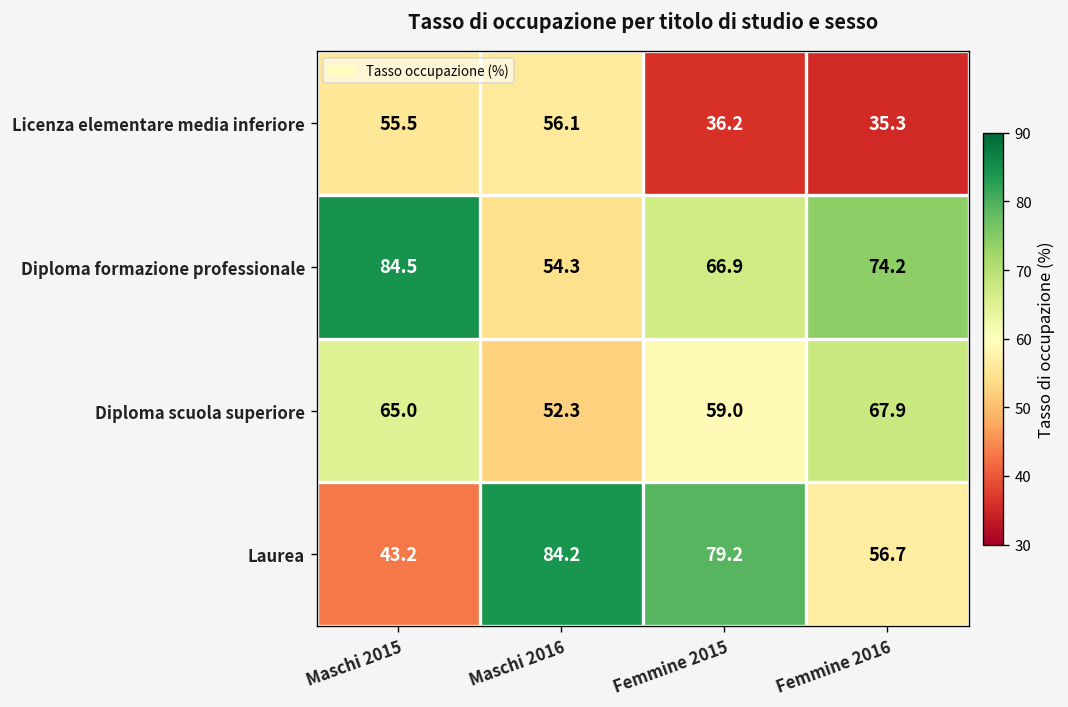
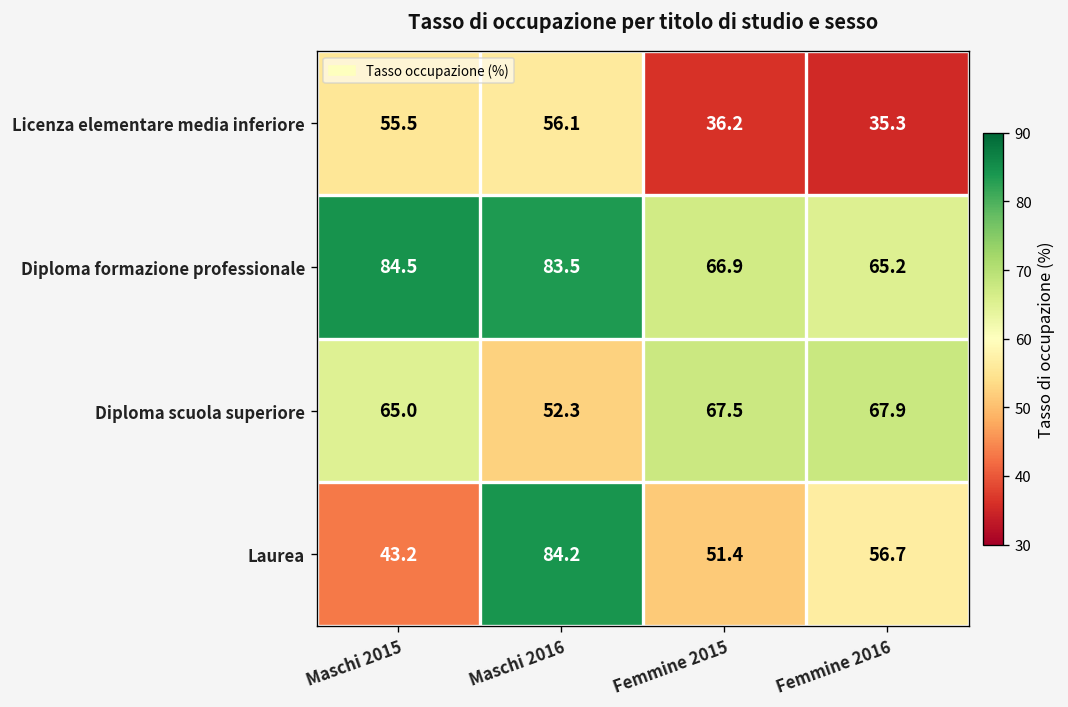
  {
    "Licenza elementare media inferiore": {
      "Maschi 2015": 55.5,
      "Maschi 2016": 56.1,
      "Femmine 2015": 36.2,
      "Femmine 2016": 35.3
    },
    "Diploma formazione professionale": {
      "Maschi 2015": 84.5,
-     "Maschi 2016": 54.3,
+     "Maschi 2016": 83.5,
      "Femmine 2015": 66.9,
-     "Femmine 2016": 74.2
+     "Femmine 2016": 65.2
    },
    "Diploma scuola superiore": {
      "Maschi 2015": 65.0,
      "Maschi 2016": 52.3,
-     "Femmine 2015": 59.0,
+     "Femmine 2015": 67.5,
      "Femmine 2016": 67.9
    },
    "Laurea": {
      "Maschi 2015": 43.2,
      "Maschi 2016": 84.2,
-     "Femmine 2015": 79.2,
+     "Femmine 2015": 51.4,
      "Femmine 2016": 56.7
    }
  }
